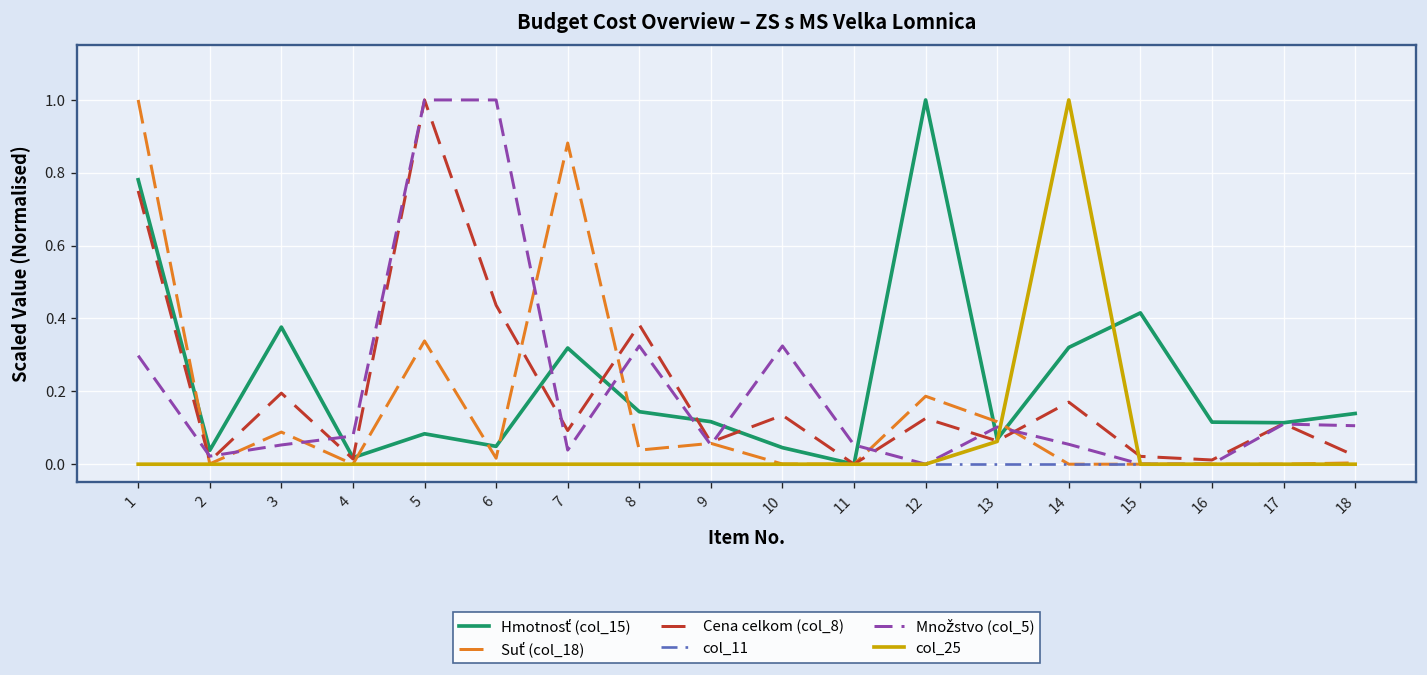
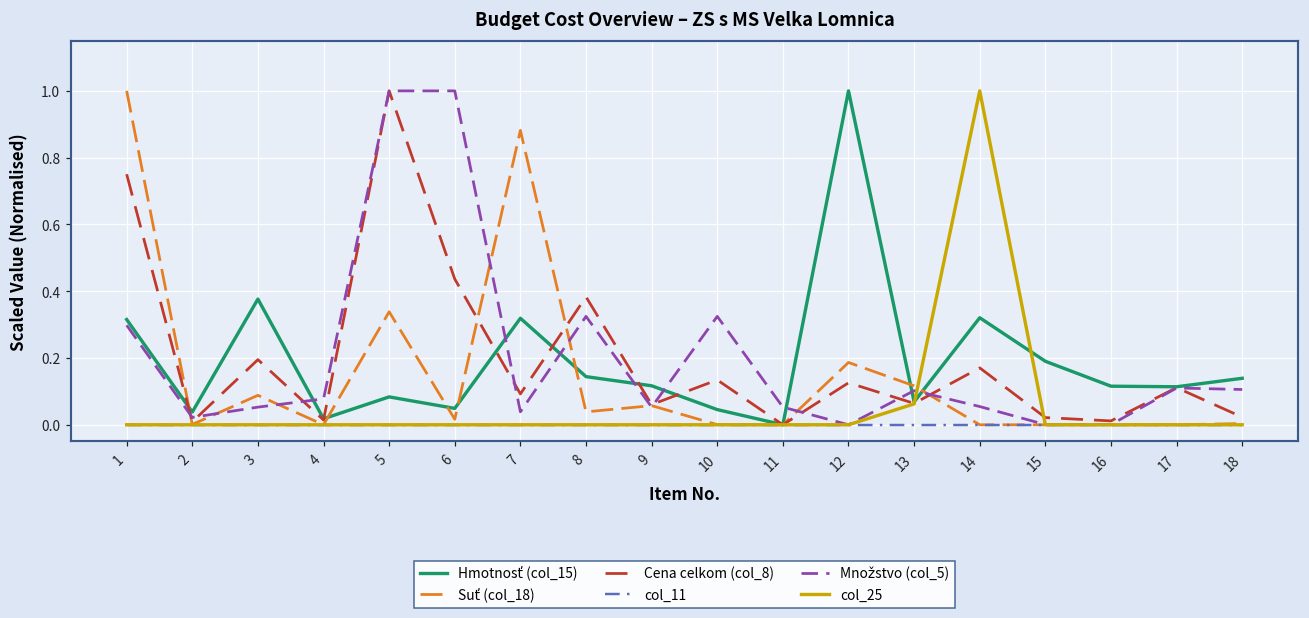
  {
    "Hmotnosť (col_15)": {
-     "1": 0.78,
+     "1": 0.32,
      "2": 0.04,
      "3": 0.38,
      "5": 0.08,
      "6": 0.05,
      "7": 0.32,
      "8": 0.14,
      "9": 0.12,
      "10": 0.05,
      "12": 1.00,
      "14": 0.32,
-     "15": 0.42,
+     "15": 0.19,
      "16": 0.12,
      "18": 0.14
    },
    "Suť (col_18)": {
      "1": 1.00,
      "3": 0.09,
      "5": 0.34,
      "6": 0.02,
      "7": 0.88,
      "8": 0.04,
      "12": 0.19,
      "13": 0.12
    },
    "Cena celkom (col_8)": {
      "1": 0.75,
      "3": 0.20,
      "6": 0.44,
      "7": 0.09,
      "8": 0.38,
      "10": 0.13,
      "12": 0.13,
      "14": 0.17,
      "15": 0.02,
      "16": 0.01,
      "18": 0.02
    },
    "col_11": {
      "13": 0.00
    },
    "Množstvo (col_5)": {
      "1": 0.30,
      "2": 0.02,
      "3": 0.05,
      "4": 0.08,
      "6": 1.00,
      "7": 0.04,
      "8": 0.32,
      "10": 0.32,
      "11": 0.05,
      "13": 0.10,
      "14": 0.05,
      "18": 0.11
    },
    "col_25": {
      "14": 1.00
    }
  }
